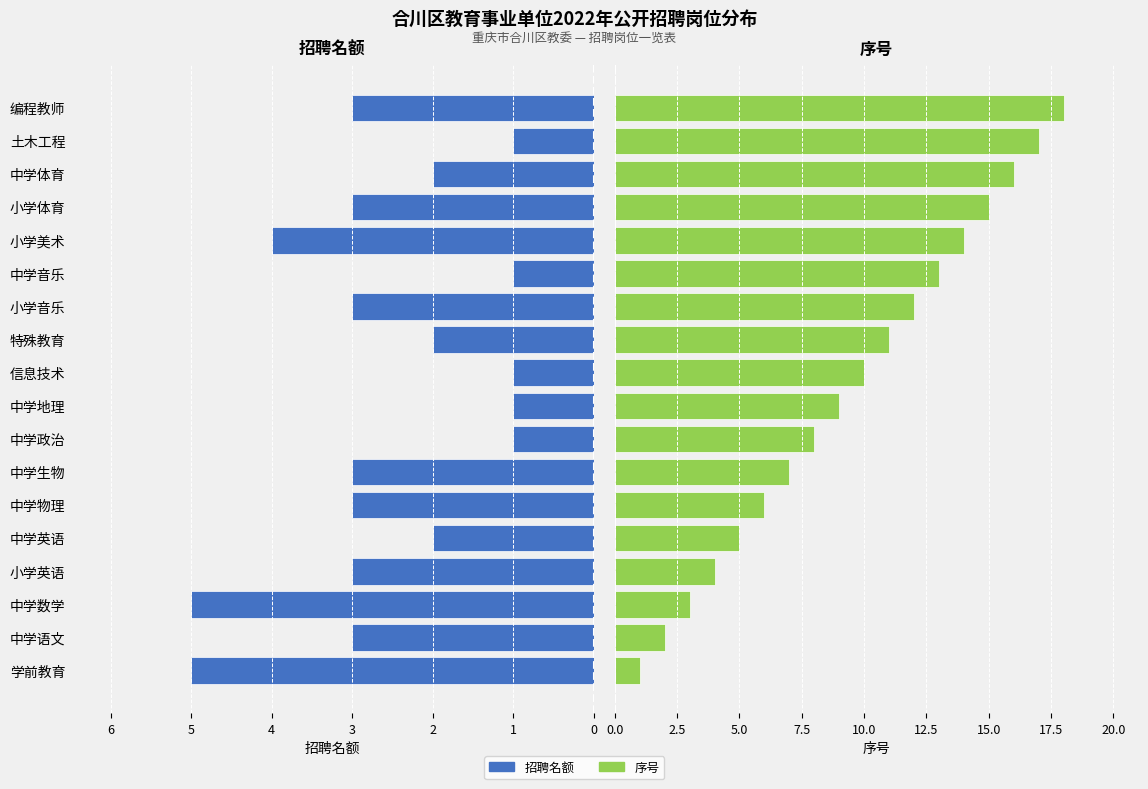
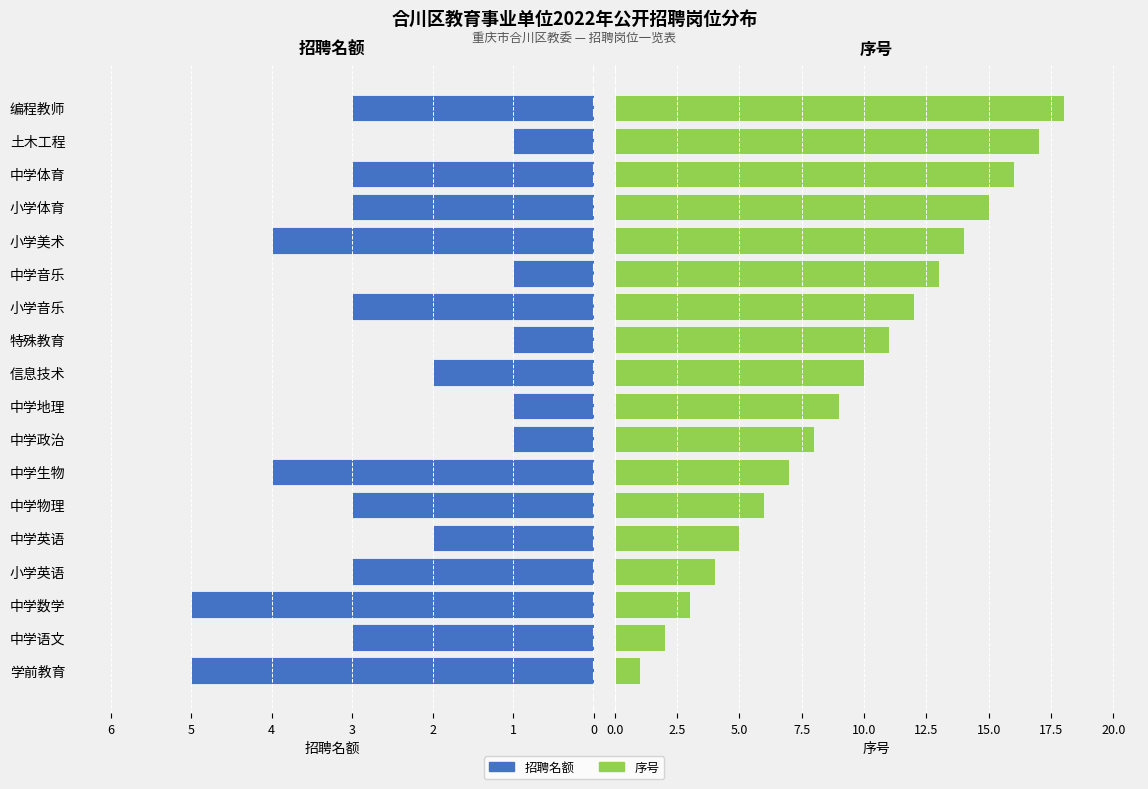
  {
    "招聘名额": {
      "编程教师": 3,
      "土木工程": 1,
-     "中学体育": 2,
+     "中学体育": 3,
      "小学体育": 3,
      "小学美术": 4,
      "中学音乐": 1,
      "小学音乐": 3,
-     "特殊教育": 2,
-     "信息技术": 1,
+     "特殊教育": 1,
+     "信息技术": 2,
      "中学地理": 1,
      "中学政治": 1,
-     "中学生物": 3,
+     "中学生物": 4,
      "中学物理": 3,
      "中学英语": 2,
      "小学英语": 3,
      "中学数学": 5,
      "中学语文": 3,
      "学前教育": 5
    }
  }
